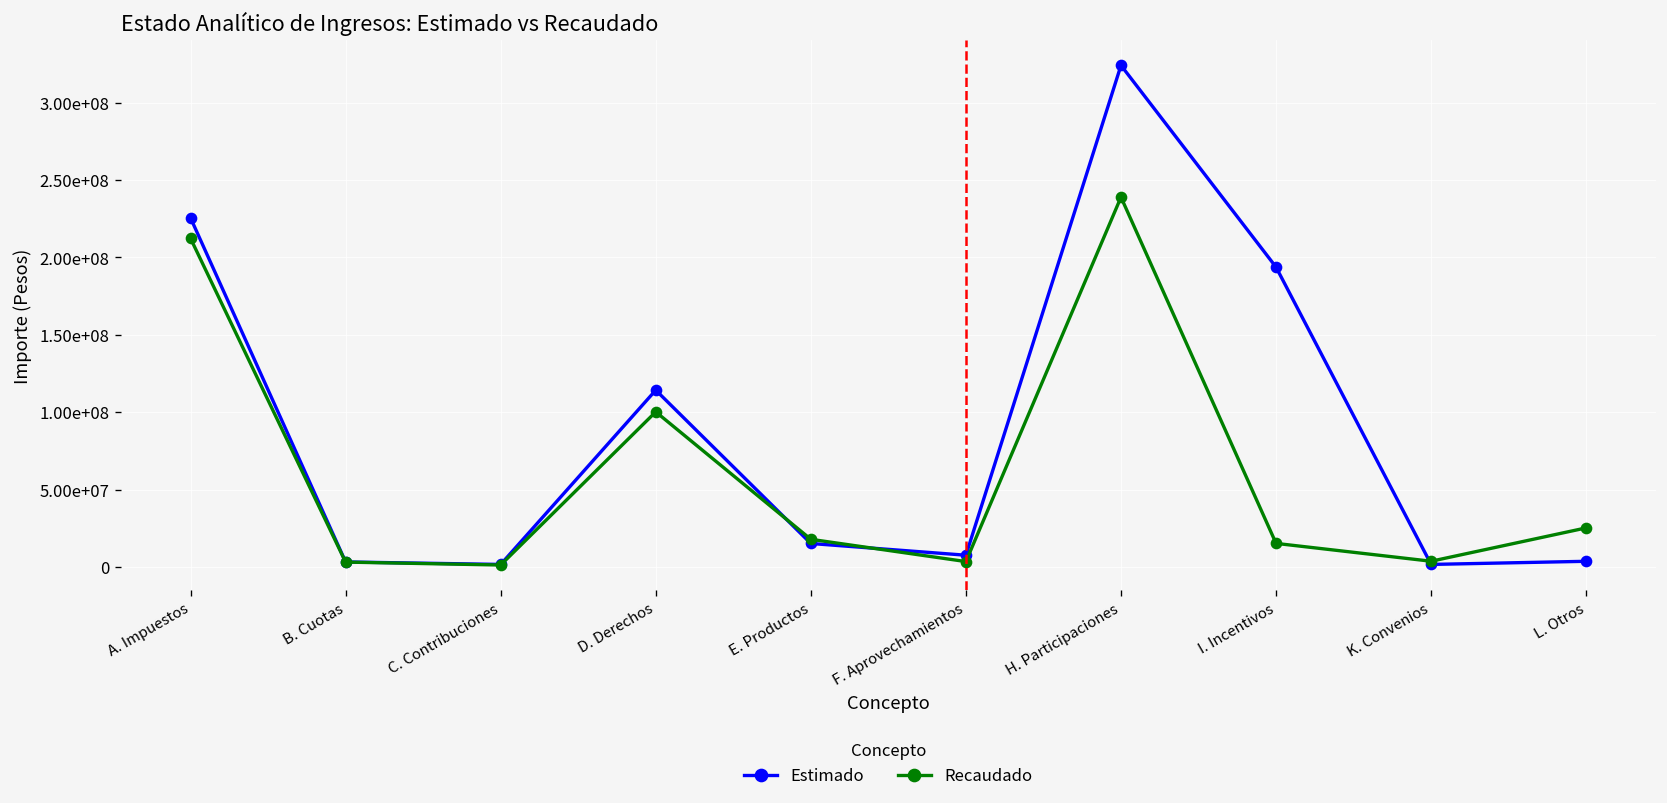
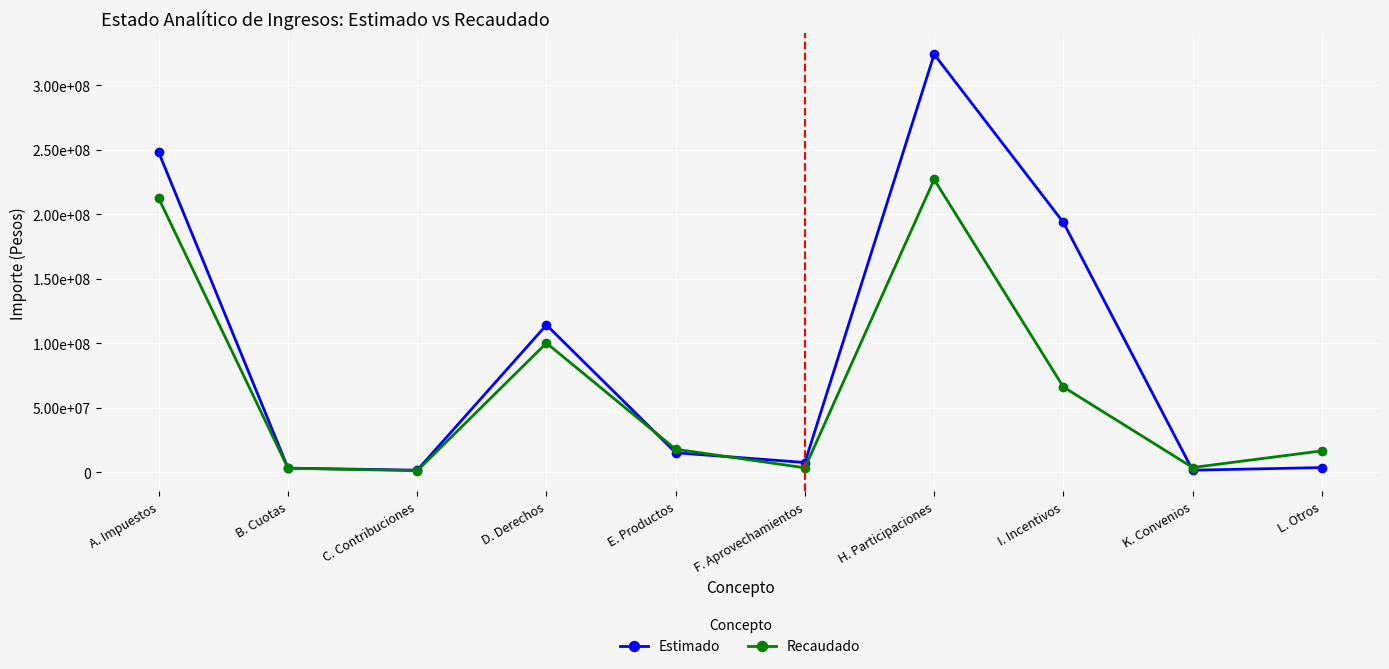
  {
    "Estimado": {
-     "A. Impuestos": 226000000,
+     "A. Impuestos": 248000000,
      "D. Derechos": 114000000,
      "E. Productos": 15000000,
      "F. Aprovechamientos": 8000000,
      "H. Participaciones": 324000000,
      "I. Incentivos": 194000000,
      "K. Convenios": 2000000,
      "L. Otros": 4000000
    },
    "Recaudado": {
      "A. Impuestos": 212000000,
      "D. Derechos": 100000000,
      "E. Productos": 18000000,
      "F. Aprovechamientos": 4000000,
-     "H. Participaciones": 239000000,
-     "I. Incentivos": 15000000,
+     "H. Participaciones": 227000000,
+     "I. Incentivos": 66000000,
      "K. Convenios": 4000000,
-     "L. Otros": 25000000
+     "L. Otros": 17000000
    }
  }
